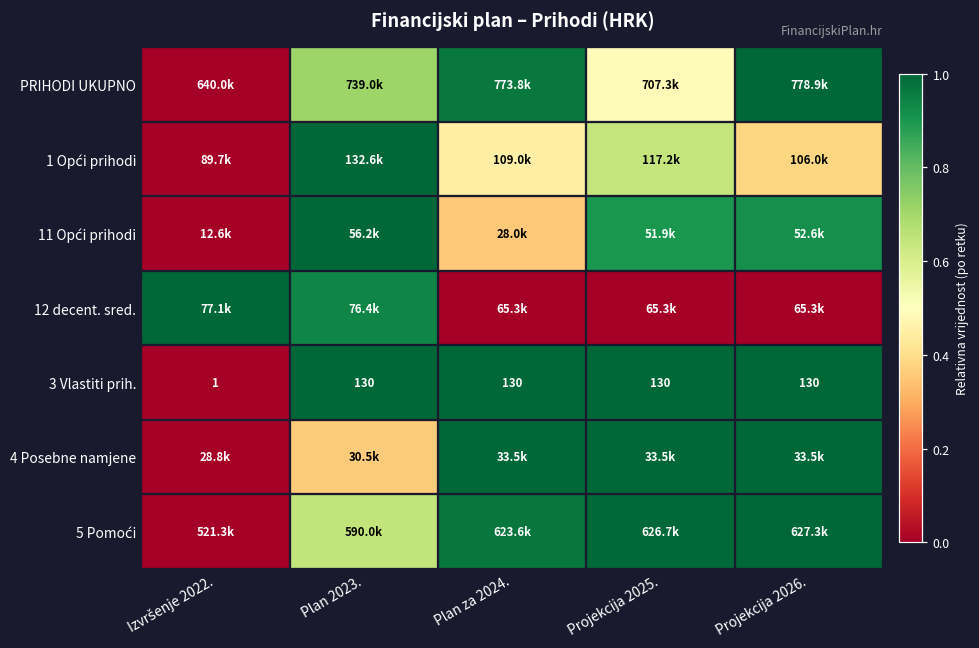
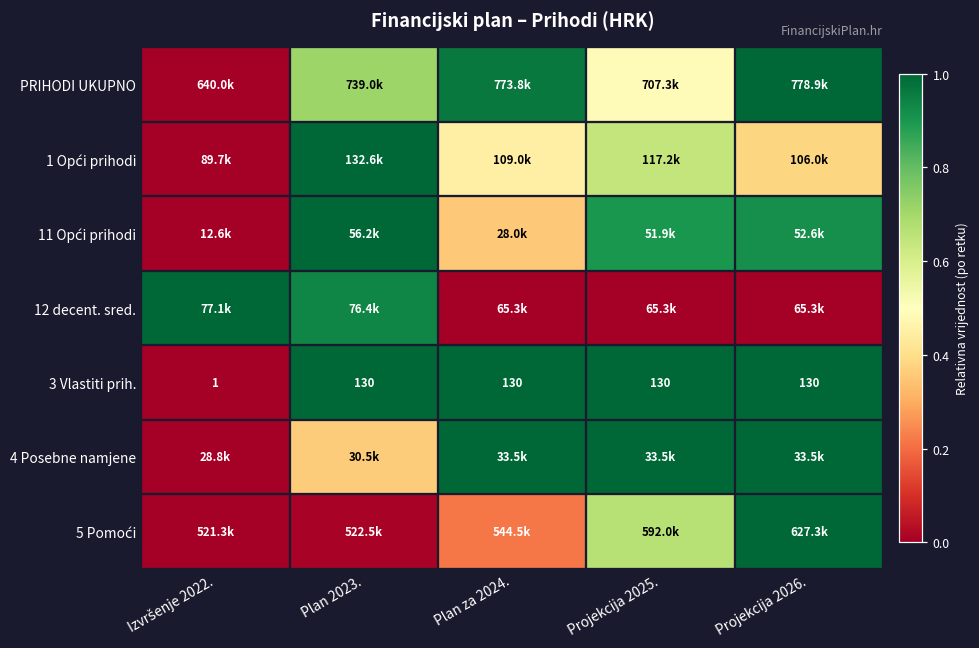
  {
    "PRIHODI UKUPNO": {
      "Izvršenje 2022.": "640.0k",
      "Plan 2023.": "739.0k",
      "Plan za 2024.": "773.8k",
      "Projekcija 2025.": "707.3k",
      "Projekcija 2026.": "778.9k"
    },
    "1 Opći prihodi": {
      "Izvršenje 2022.": "89.7k",
      "Plan 2023.": "132.6k",
      "Plan za 2024.": "109.0k",
      "Projekcija 2025.": "117.2k",
      "Projekcija 2026.": "106.0k"
    },
    "11 Opći prihodi": {
      "Izvršenje 2022.": "12.6k",
      "Plan 2023.": "56.2k",
      "Plan za 2024.": "28.0k",
      "Projekcija 2025.": "51.9k",
      "Projekcija 2026.": "52.6k"
    },
    "12 decent. sred.": {
      "Izvršenje 2022.": "77.1k",
      "Plan 2023.": "76.4k",
      "Plan za 2024.": "65.3k",
      "Projekcija 2025.": "65.3k",
      "Projekcija 2026.": "65.3k"
    },
    "3 Vlastiti prih.": {
      "Izvršenje 2022.": "1",
      "Plan 2023.": "130",
      "Plan za 2024.": "130",
      "Projekcija 2025.": "130",
      "Projekcija 2026.": "130"
    },
    "4 Posebne namjene": {
      "Izvršenje 2022.": "28.8k",
      "Plan 2023.": "30.5k",
      "Plan za 2024.": "33.5k",
      "Projekcija 2025.": "33.5k",
      "Projekcija 2026.": "33.5k"
    },
    "5 Pomoći": {
      "Izvršenje 2022.": "521.3k",
-     "Plan 2023.": "590.0k",
-     "Plan za 2024.": "623.6k",
-     "Projekcija 2025.": "626.7k",
+     "Plan 2023.": "522.5k",
+     "Plan za 2024.": "544.5k",
+     "Projekcija 2025.": "592.0k",
      "Projekcija 2026.": "627.3k"
    }
  }
